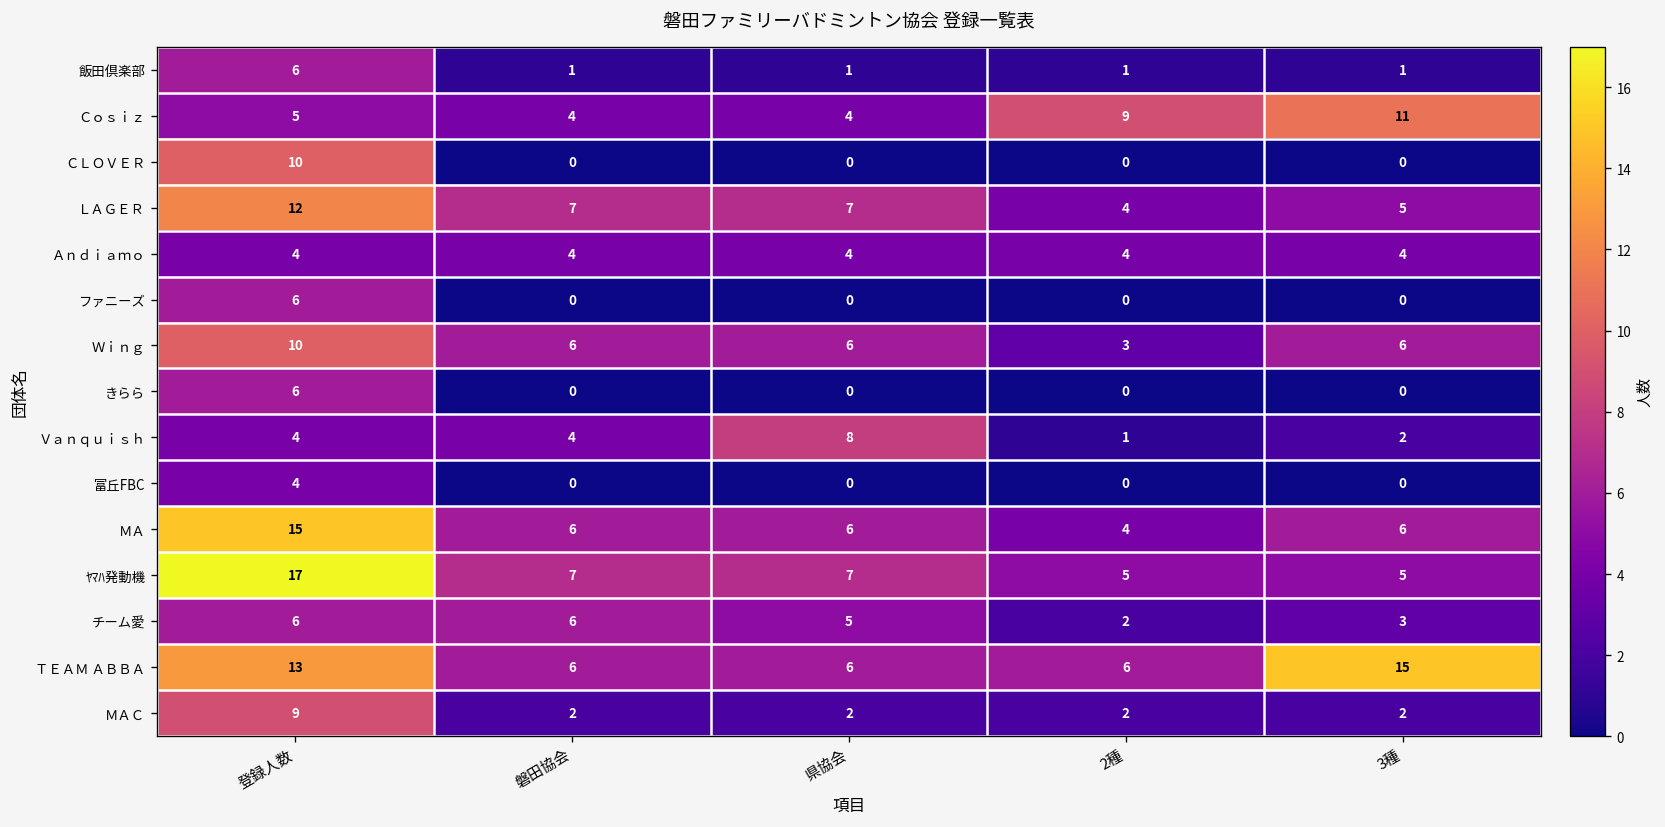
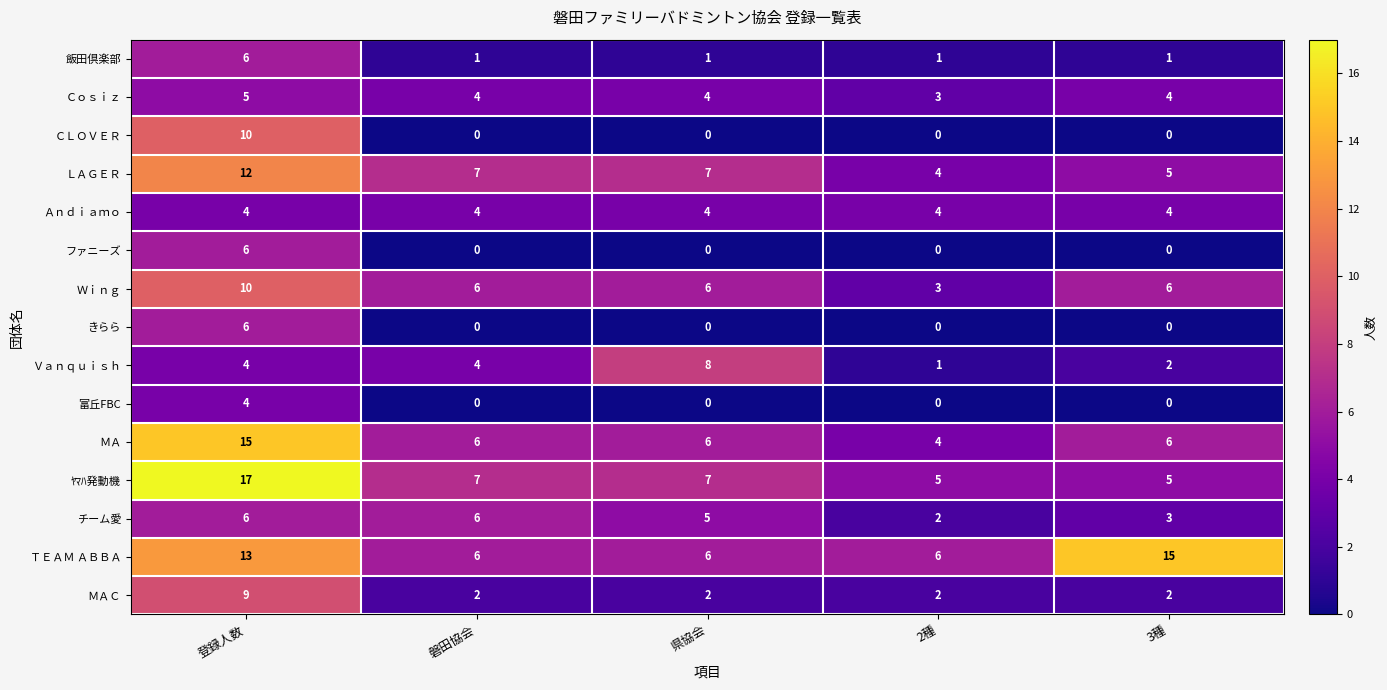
  {
    "飯田倶楽部": {
      "登録人数": 6,
      "磐田協会": 1,
      "県協会": 1,
      "2種": 1,
      "3種": 1
    },
    "Ｃｏｓｉｚ": {
      "登録人数": 5,
      "磐田協会": 4,
      "県協会": 4,
-     "2種": 9,
-     "3種": 11
+     "2種": 3,
+     "3種": 4
    },
    "ＣＬＯＶＥＲ": {
      "登録人数": 10,
      "磐田協会": 0,
      "県協会": 0,
      "2種": 0,
      "3種": 0
    },
    "ＬＡＧＥＲ": {
      "登録人数": 12,
      "磐田協会": 7,
      "県協会": 7,
      "2種": 4,
      "3種": 5
    },
    "Ａｎｄｉａｍｏ": {
      "登録人数": 4,
      "磐田協会": 4,
      "県協会": 4,
      "2種": 4,
      "3種": 4
    },
    "ファニーズ": {
      "登録人数": 6,
      "磐田協会": 0,
      "県協会": 0,
      "2種": 0,
      "3種": 0
    },
    "Ｗｉｎｇ": {
      "登録人数": 10,
      "磐田協会": 6,
      "県協会": 6,
      "2種": 3,
      "3種": 6
    },
    "きらら": {
      "登録人数": 6,
      "磐田協会": 0,
      "県協会": 0,
      "2種": 0,
      "3種": 0
    },
    "Ｖａｎｑｕｉｓｈ": {
      "登録人数": 4,
      "磐田協会": 4,
      "県協会": 8,
      "2種": 1,
      "3種": 2
    },
    "富丘FBC": {
      "登録人数": 4,
      "磐田協会": 0,
      "県協会": 0,
      "2種": 0,
      "3種": 0
    },
    "ＭＡ": {
      "登録人数": 15,
      "磐田協会": 6,
      "県協会": 6,
      "2種": 4,
      "3種": 6
    },
    "ﾔﾏﾊ発動機": {
      "登録人数": 17,
      "磐田協会": 7,
      "県協会": 7,
      "2種": 5,
      "3種": 5
    },
    "チーム愛": {
      "登録人数": 6,
      "磐田協会": 6,
      "県協会": 5,
      "2種": 2,
      "3種": 3
    },
    "ＴＥＡＭ ＡＢＢＡ": {
      "登録人数": 13,
      "磐田協会": 6,
      "県協会": 6,
      "2種": 6,
      "3種": 15
    },
    "ＭＡＣ": {
      "登録人数": 9,
      "磐田協会": 2,
      "県協会": 2,
      "2種": 2,
      "3種": 2
    }
  }
